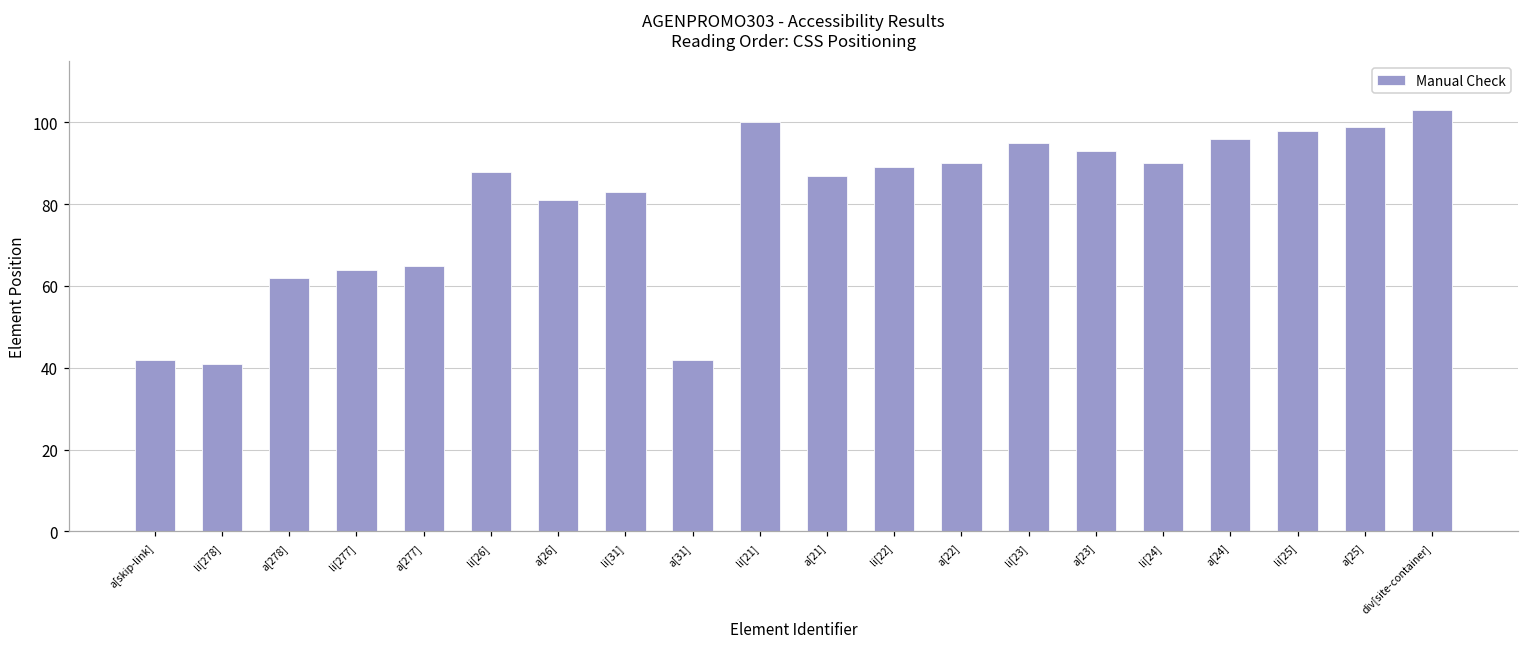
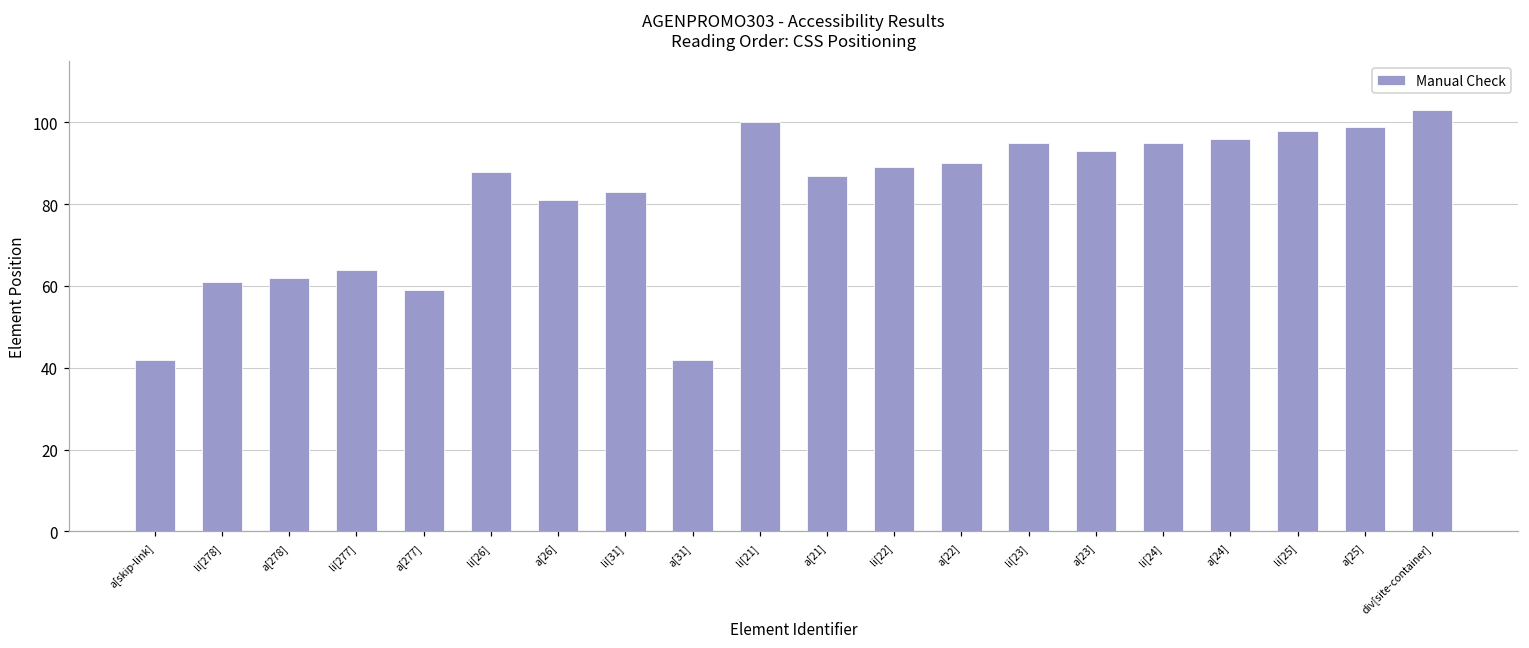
  {
    "a[skip-link]": 42,
-   "li[278]": 41,
+   "li[278]": 61,
    "a[278]": 62,
    "li[277]": 64,
-   "a[277]": 65,
+   "a[277]": 59,
    "li[26]": 88,
    "a[26]": 81,
    "li[31]": 83,
    "a[31]": 42,
    "li[21]": 100,
    "a[21]": 87,
    "li[22]": 89,
    "a[22]": 90,
    "li[23]": 95,
    "a[23]": 93,
-   "li[24]": 90,
+   "li[24]": 95,
    "a[24]": 96,
    "li[25]": 98,
    "a[25]": 99,
    "div[site-container]": 103
  }
